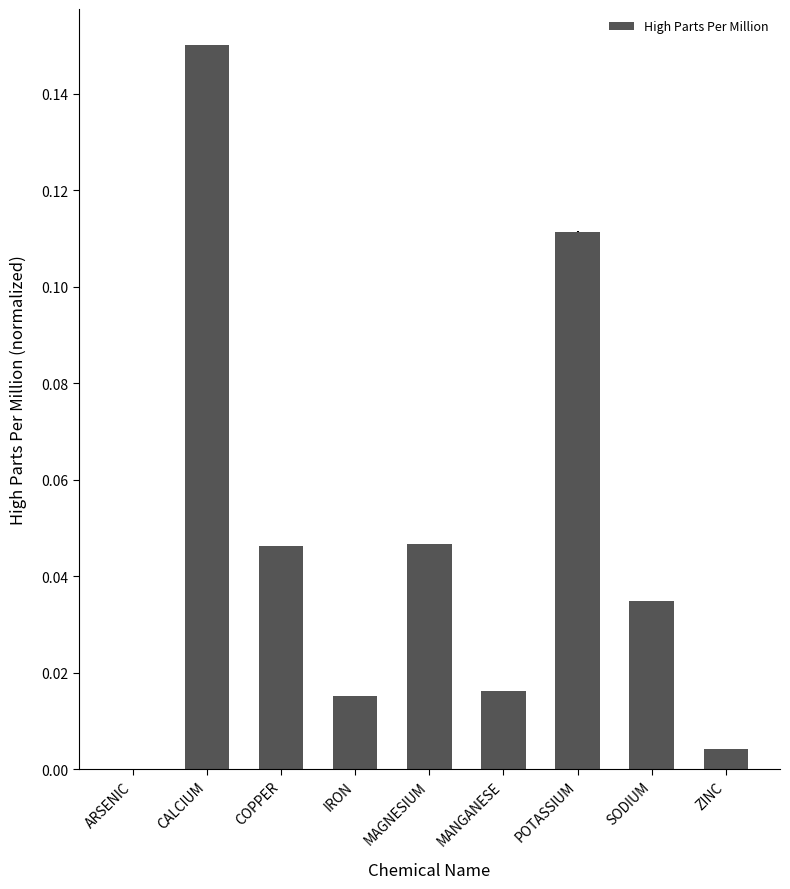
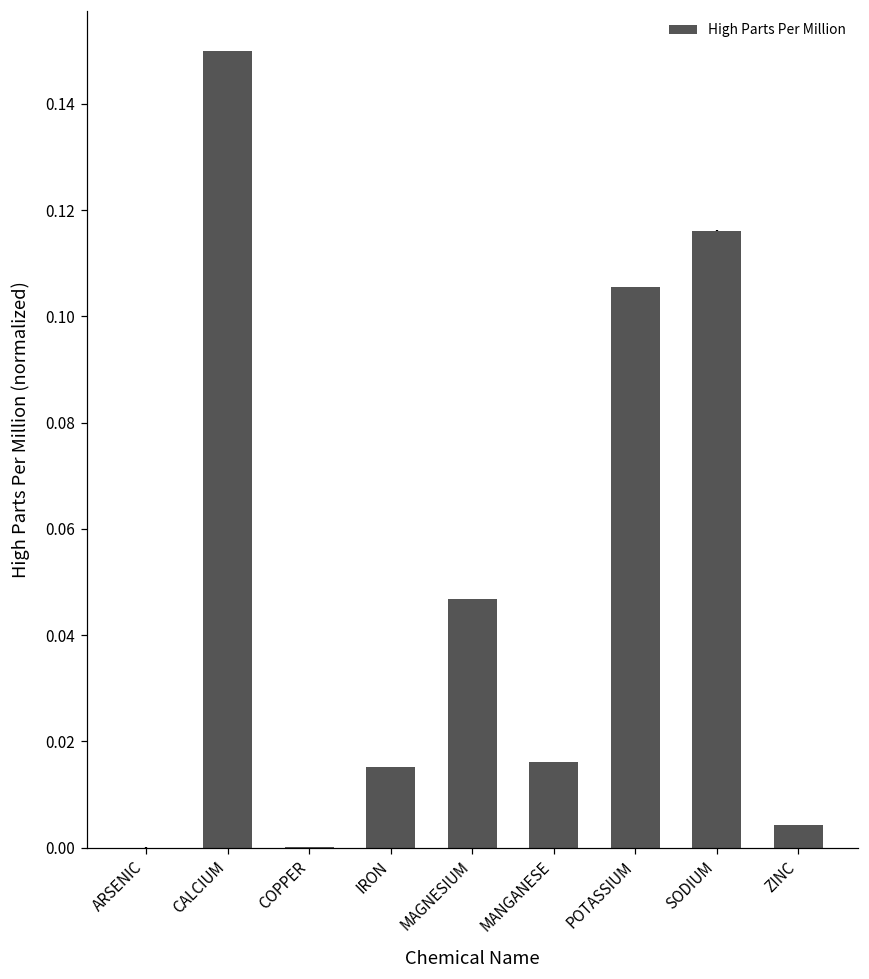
  {
    "ARSENIC": 0.000,
    "CALCIUM": 0.150,
-   "COPPER": 0.046,
+   "COPPER": 0.000,
    "IRON": 0.015,
    "MAGNESIUM": 0.047,
    "MANGANESE": 0.016,
-   "POTASSIUM": 0.111,
-   "SODIUM": 0.035,
+   "POTASSIUM": 0.106,
+   "SODIUM": 0.116,
    "ZINC": 0.004
  }
